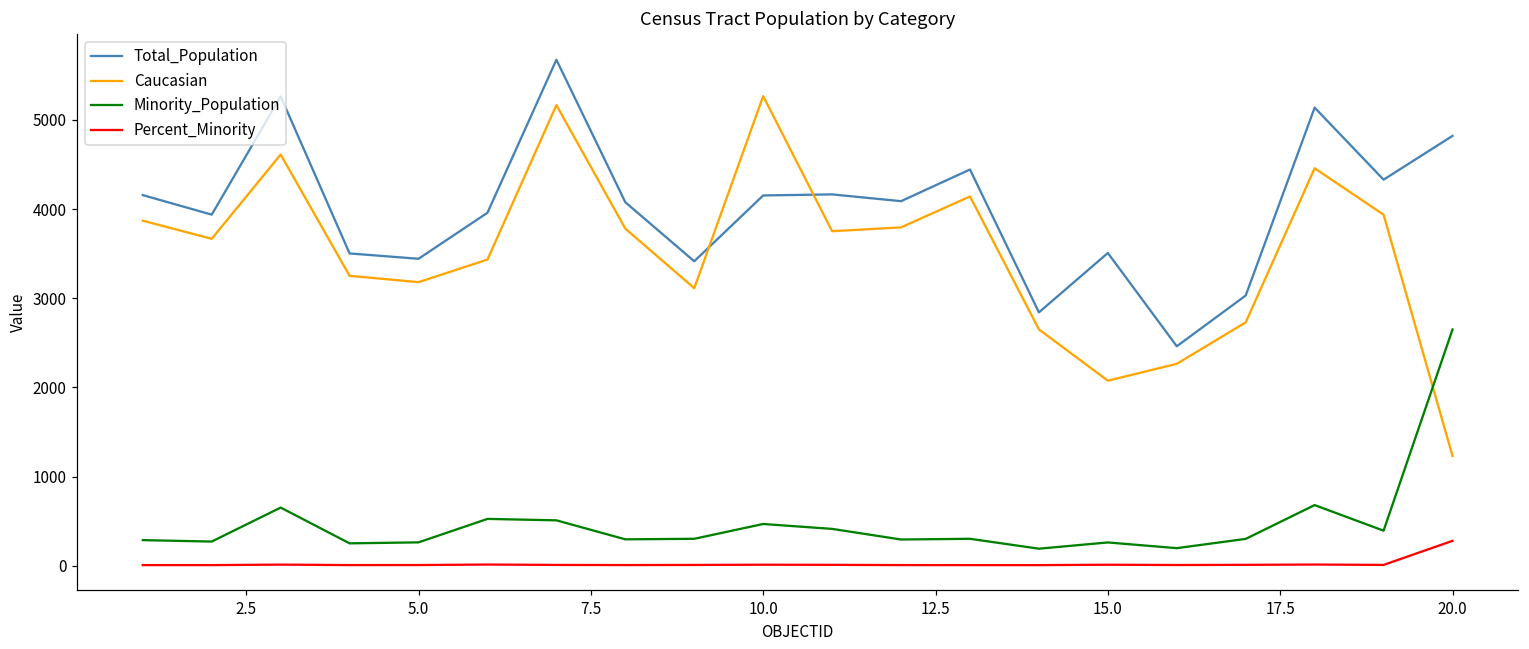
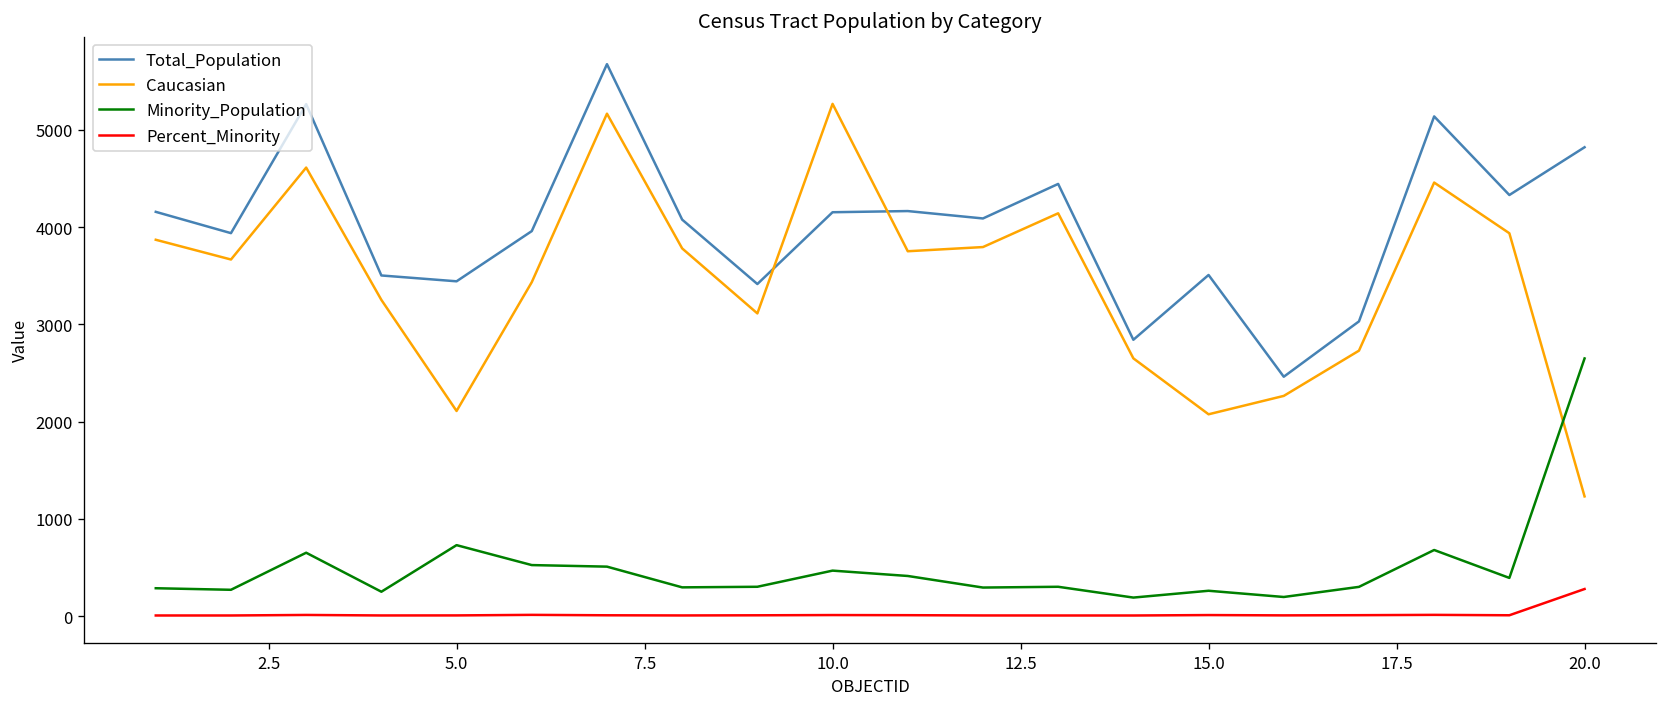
  {
    "Total_Population": {
      "5.0": 3400,
      "10.0": 4200,
      "15.0": 3500,
      "20.0": 4800
    },
    "Caucasian": {
-     "5.0": 3200,
+     "5.0": 2100,
      "10.0": 5300,
      "15.0": 2100,
      "20.0": 1200
    },
    "Minority_Population": {
-     "5.0": 300,
+     "5.0": 700,
      "10.0": 500,
      "15.0": 300,
      "20.0": 2600
    },
    "Percent_Minority": {
      "5.0": 0,
      "10.0": 0,
      "15.0": 0,
      "20.0": 300
    }
  }
